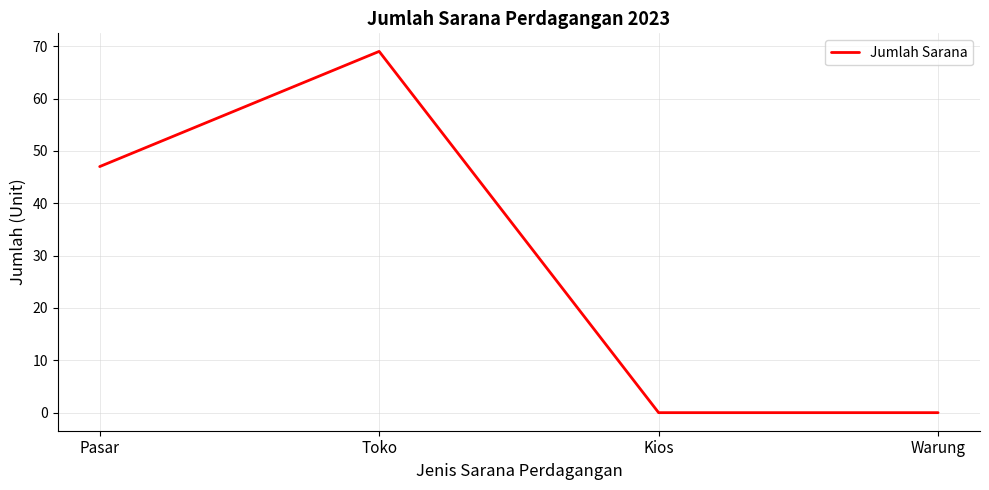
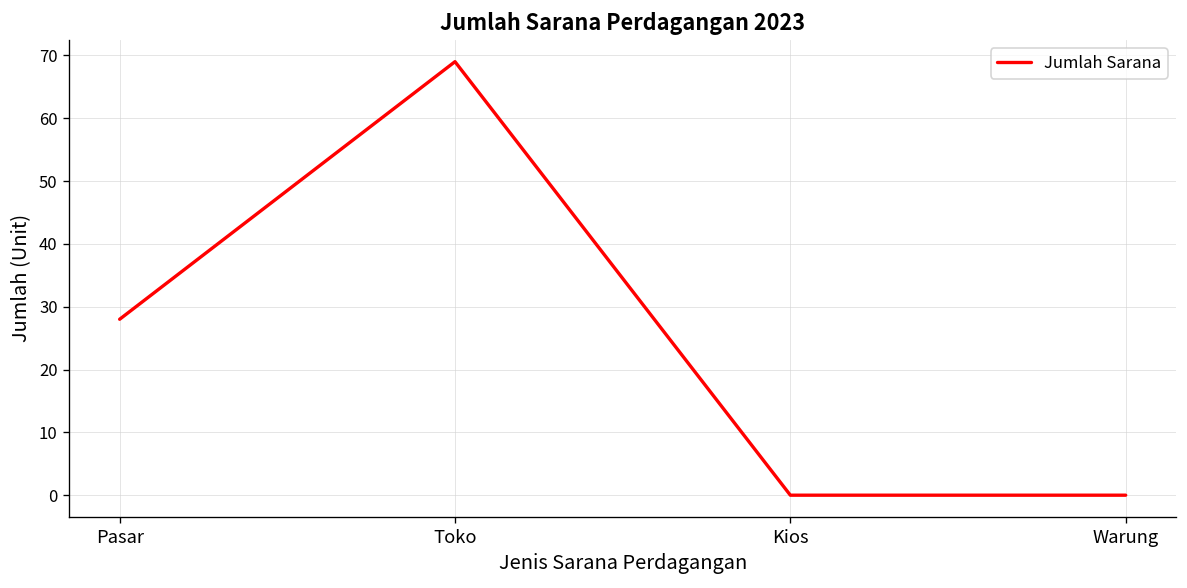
  {
-   "Pasar": 47,
+   "Pasar": 28,
    "Toko": 69,
    "Kios": 0,
    "Warung": 0
  }
